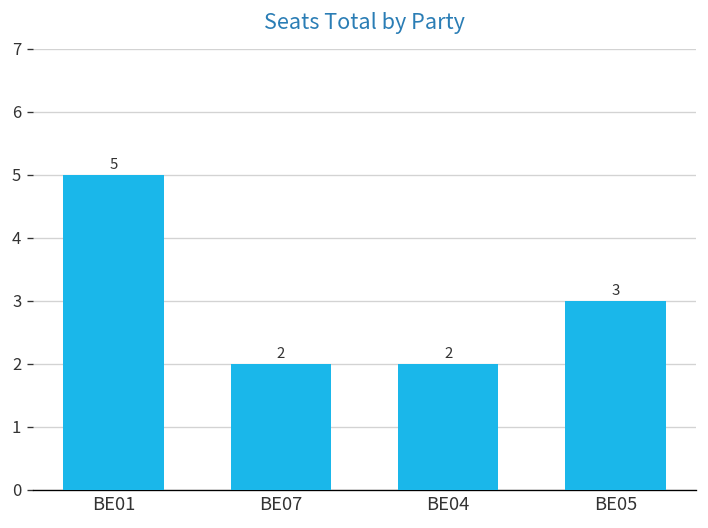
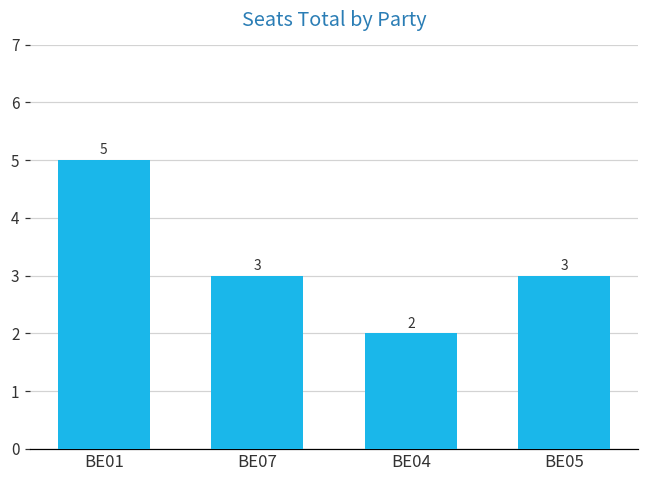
  {
    "BE01": 5,
-   "BE07": 2,
+   "BE07": 3,
    "BE04": 2,
    "BE05": 3
  }
